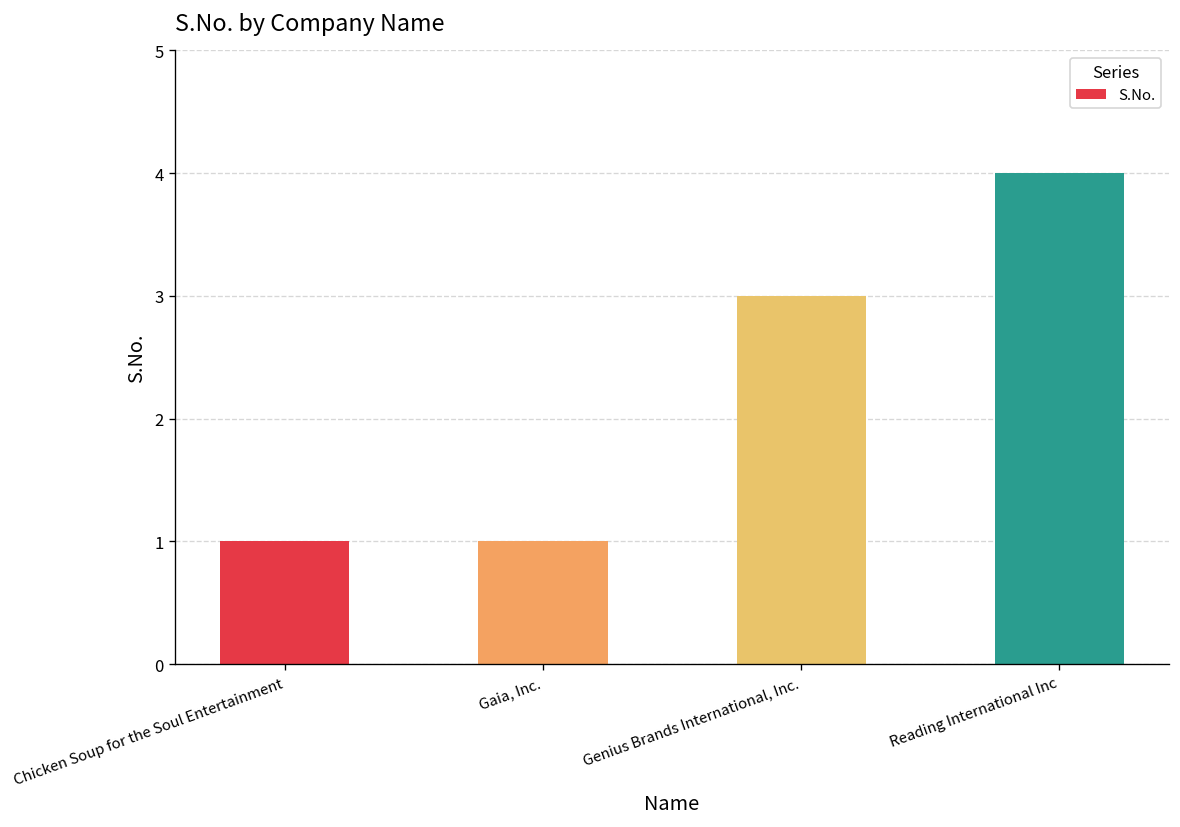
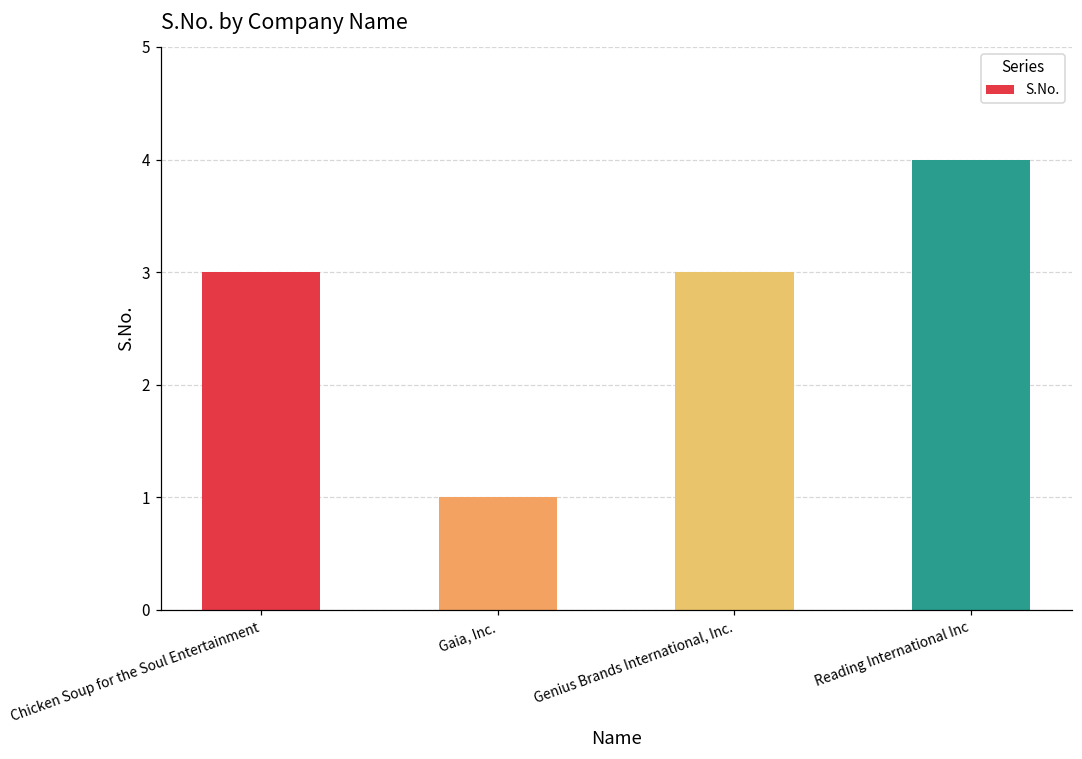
  {
-   "Chicken Soup for the Soul Entertainment": 1,
+   "Chicken Soup for the Soul Entertainment": 3,
    "Gaia, Inc.": 1,
    "Genius Brands International, Inc.": 3,
    "Reading International Inc": 4
  }
